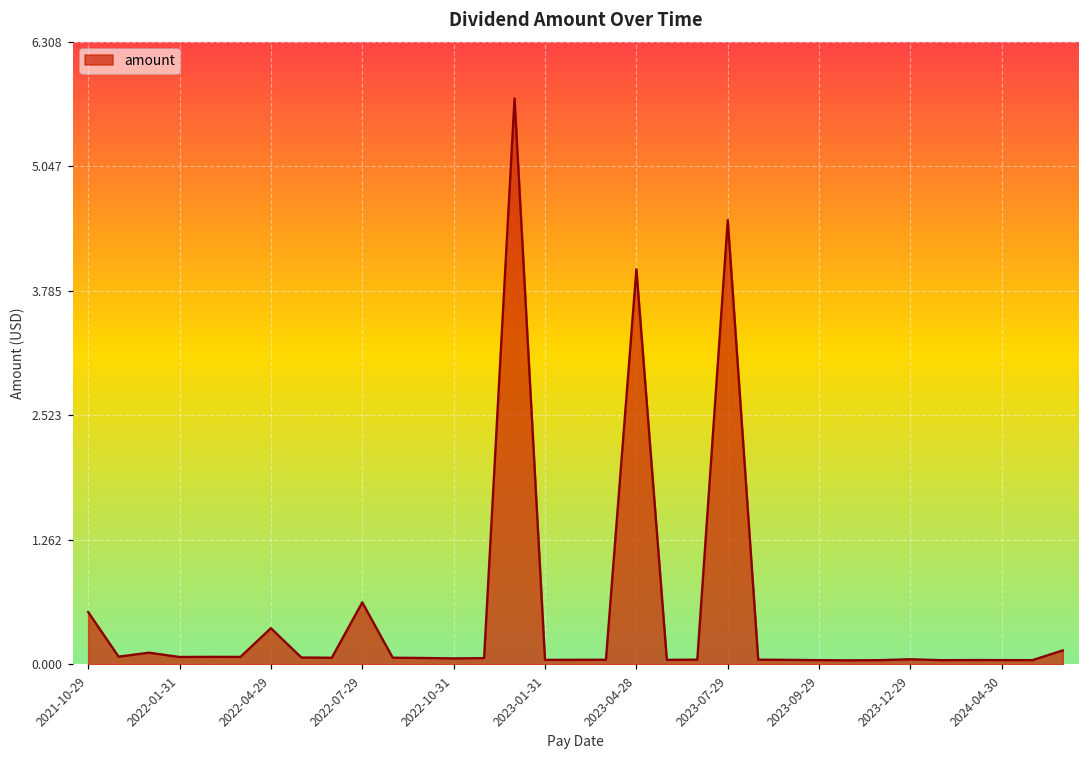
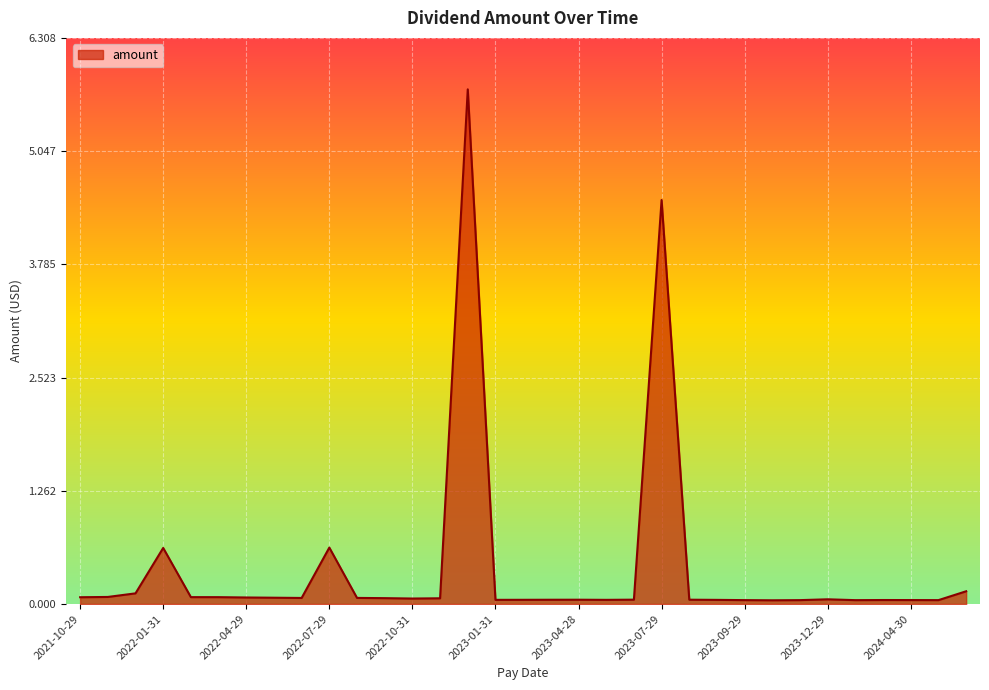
  {
-   "2021-10-29": 0.5,
-   "2022-01-31": 0.1,
-   "2022-04-29": 0.4,
+   "2021-10-29": 0.1,
+   "2022-01-31": 0.6,
+   "2022-04-29": 0.1,
    "2022-07-29": 0.6,
    "2022-10-31": 0.1,
    "2023-01-31": 0.0,
-   "2023-04-28": 4.0,
+   "2023-04-28": 0.0,
    "2023-07-29": 4.5,
    "2023-09-29": 0.0,
    "2023-12-29": 0.1,
    "2024-04-30": 0.0
  }
